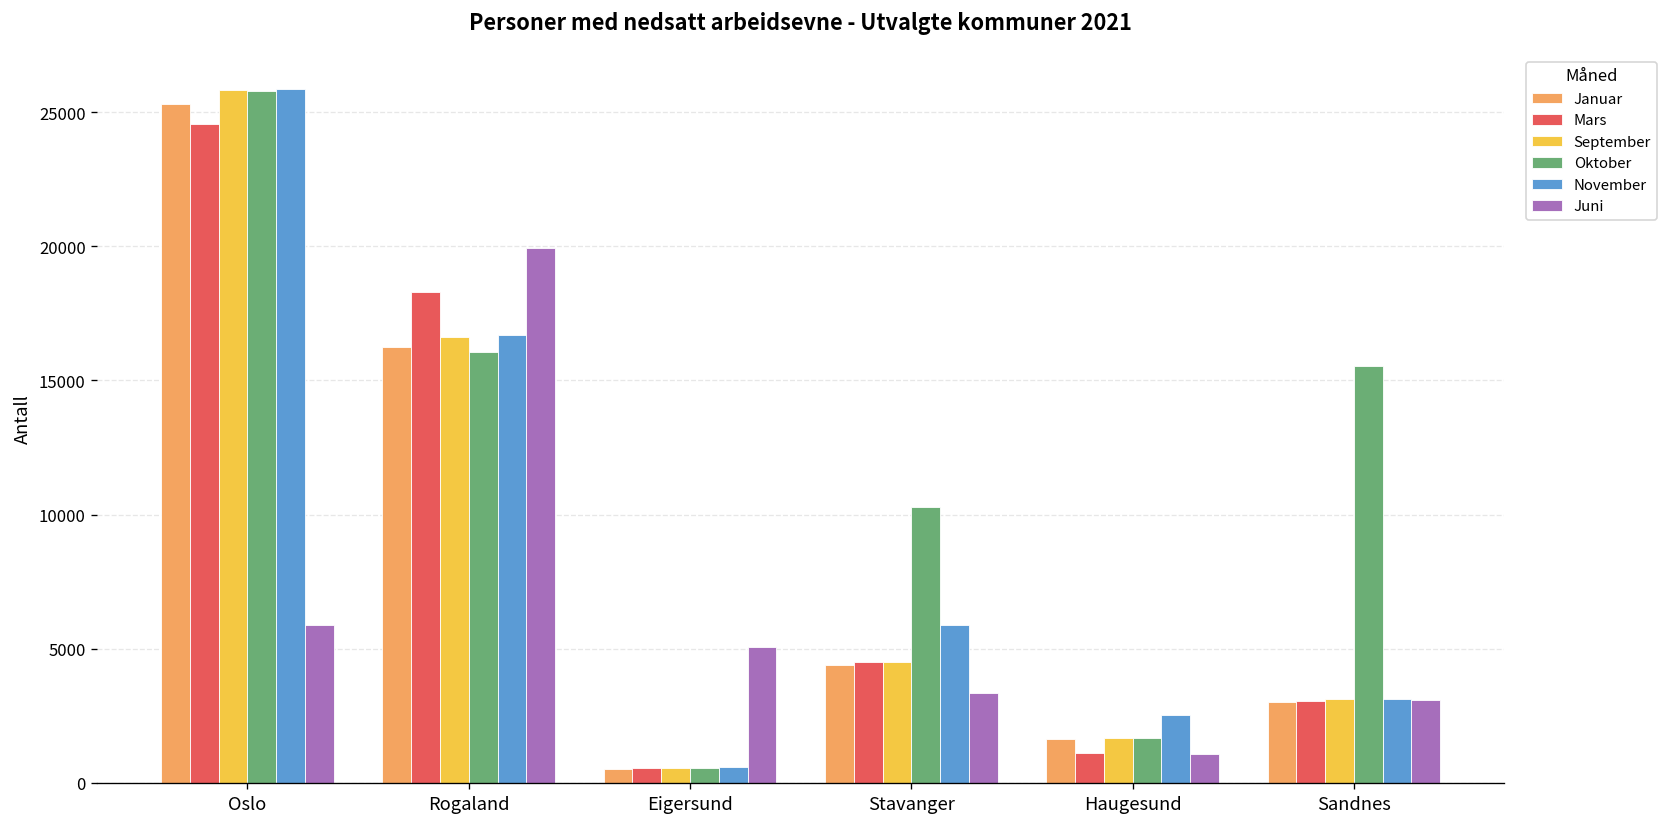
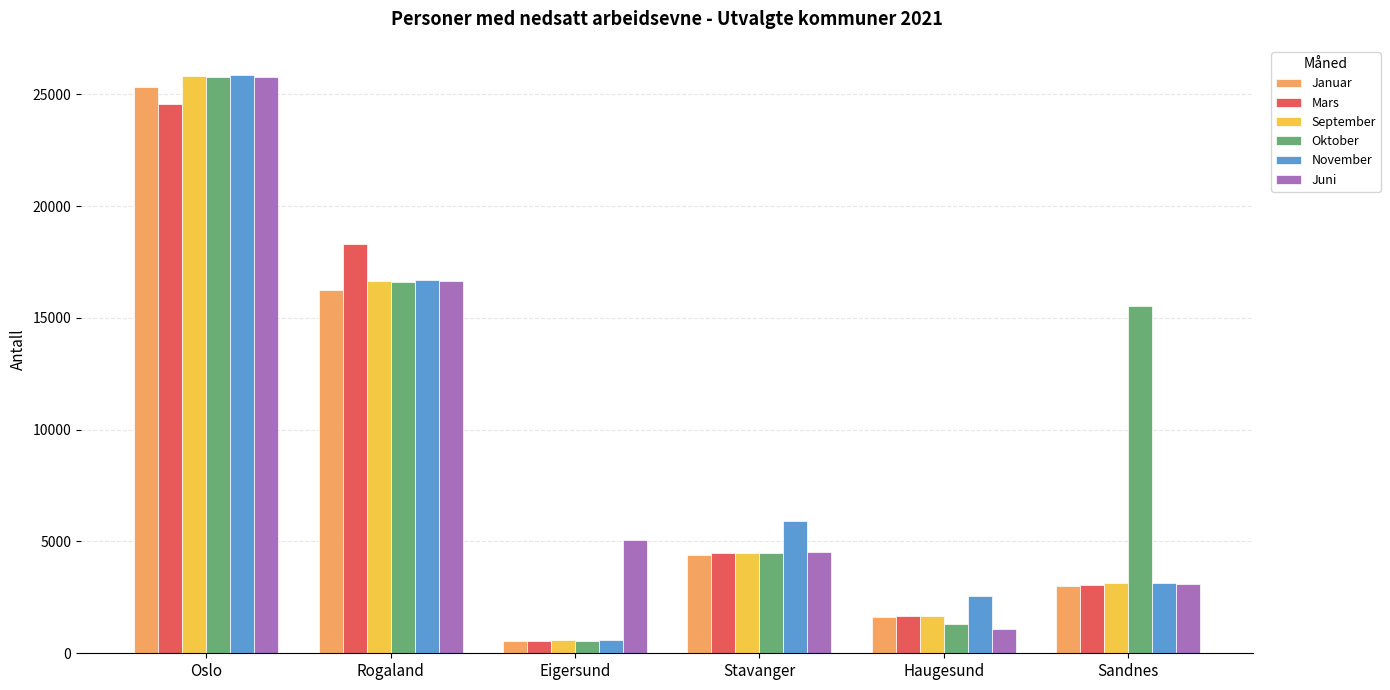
  {
    "Mars": {
      "Oslo": 24500,
      "Rogaland": 18300,
      "Eigersund": 500,
      "Stavanger": 4500,
-     "Haugesund": 1100,
+     "Haugesund": 1700,
      "Sandnes": 3100
    },
    "Oktober": {
      "Oslo": 25800,
-     "Rogaland": 16000,
+     "Rogaland": 16600,
      "Eigersund": 600,
-     "Stavanger": 10300,
-     "Haugesund": 1700,
+     "Stavanger": 4500,
+     "Haugesund": 1300,
      "Sandnes": 15500
    },
    "November": {
      "Oslo": 25900,
      "Rogaland": 16700,
      "Eigersund": 600,
      "Stavanger": 5900,
      "Haugesund": 2500,
      "Sandnes": 3100
    },
    "Juni": {
-     "Oslo": 5900,
-     "Rogaland": 19900,
+     "Oslo": 25800,
+     "Rogaland": 16600,
      "Eigersund": 5100,
-     "Stavanger": 3400,
+     "Stavanger": 4500,
      "Haugesund": 1100,
      "Sandnes": 3100
    }
  }
